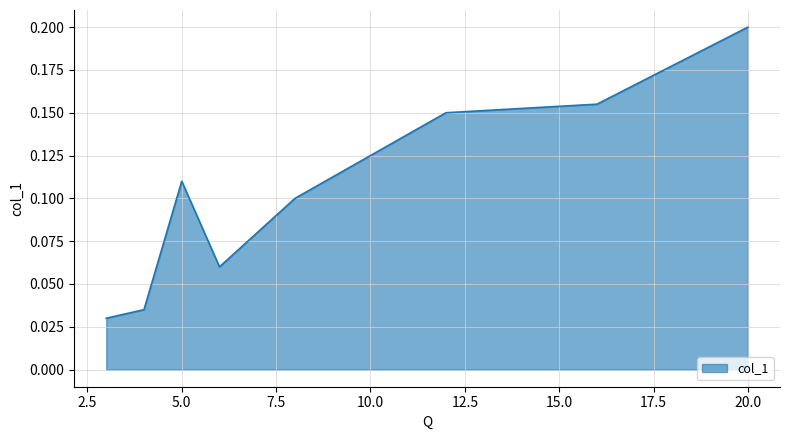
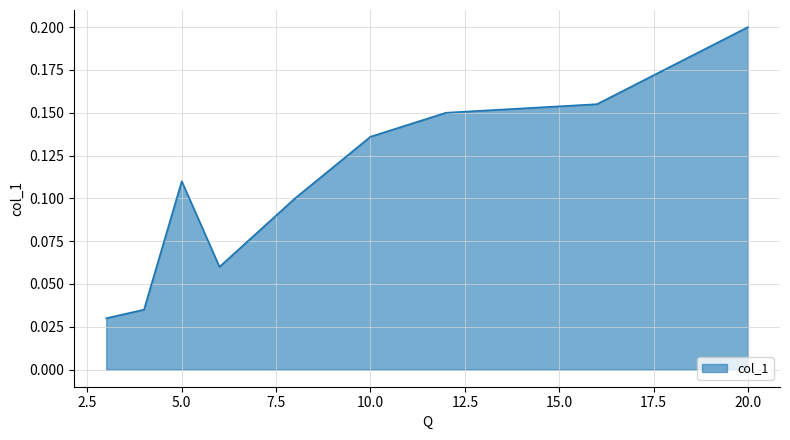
  {
    "5.0": 0.110,
-   "10.0": 0.125,
+   "10.0": 0.136,
    "20.0": 0.200
  }
